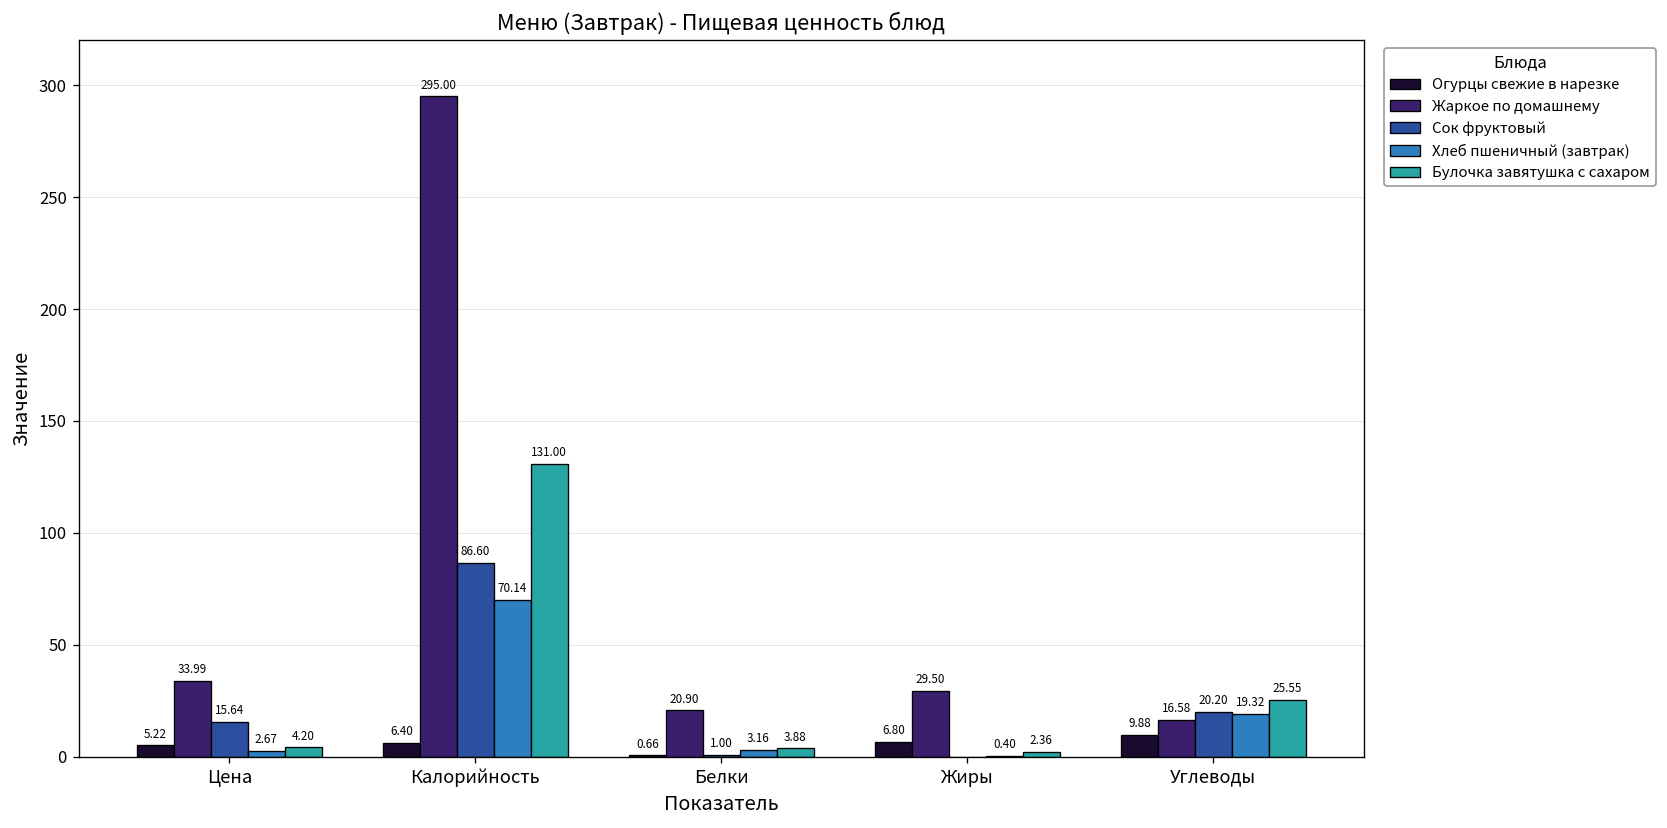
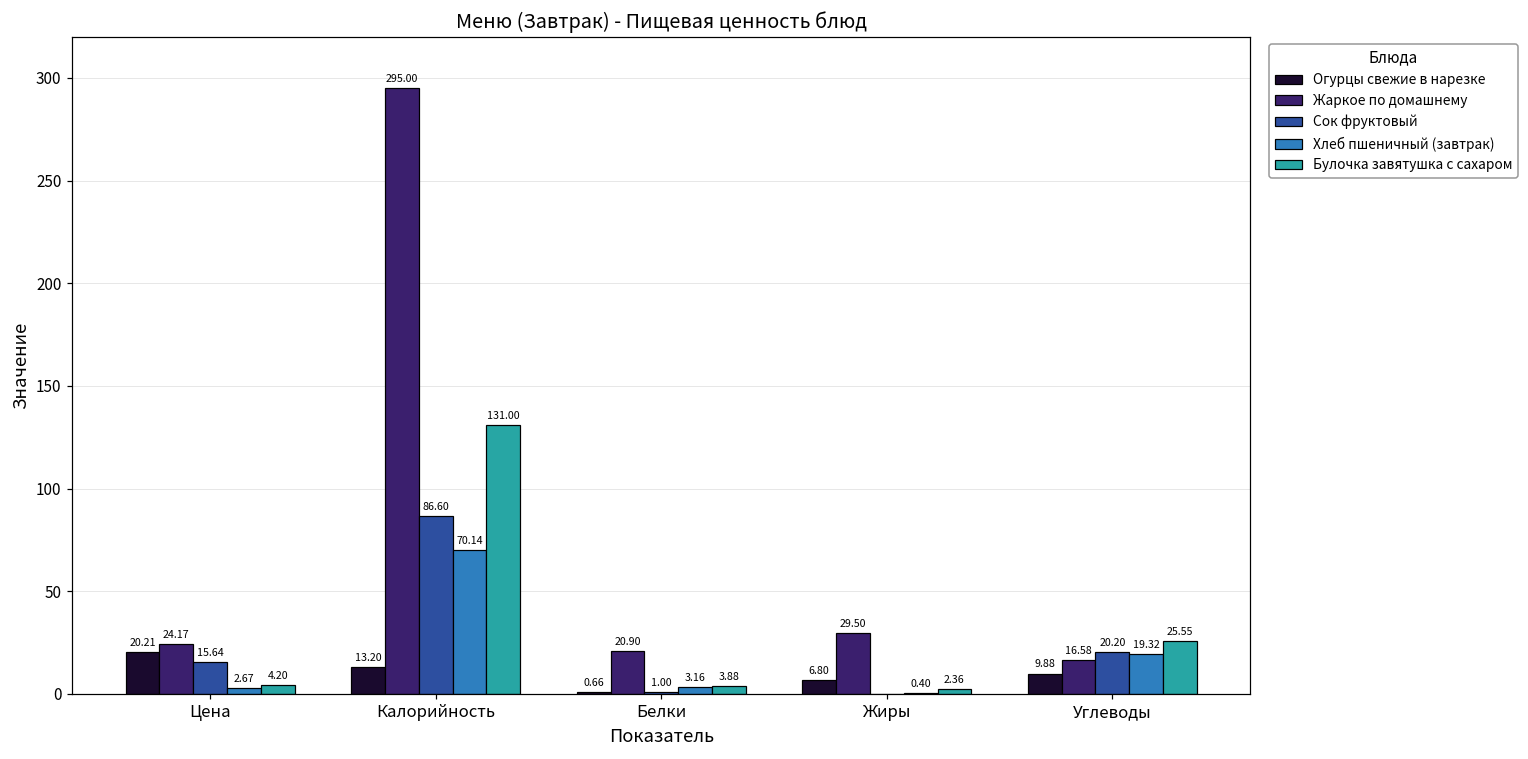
  {
    "Огурцы свежие в нарезке": {
-     "Цена": 5.22,
-     "Калорийность": 6.40,
+     "Цена": 20.21,
+     "Калорийность": 13.20,
      "Белки": 0.66,
      "Жиры": 6.80,
      "Углеводы": 9.88
    },
    "Жаркое по домашнему": {
-     "Цена": 33.99,
+     "Цена": 24.17,
      "Калорийность": 295.00,
      "Белки": 20.90,
      "Жиры": 29.50,
      "Углеводы": 16.58
    }
  }
